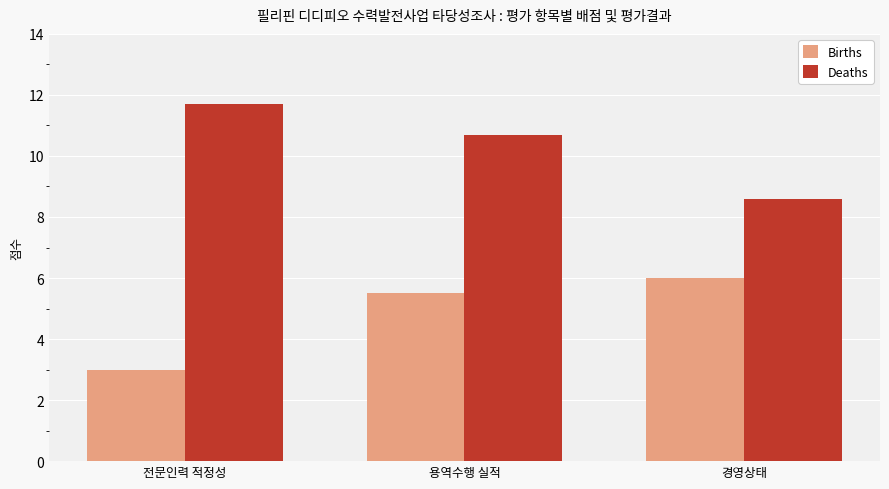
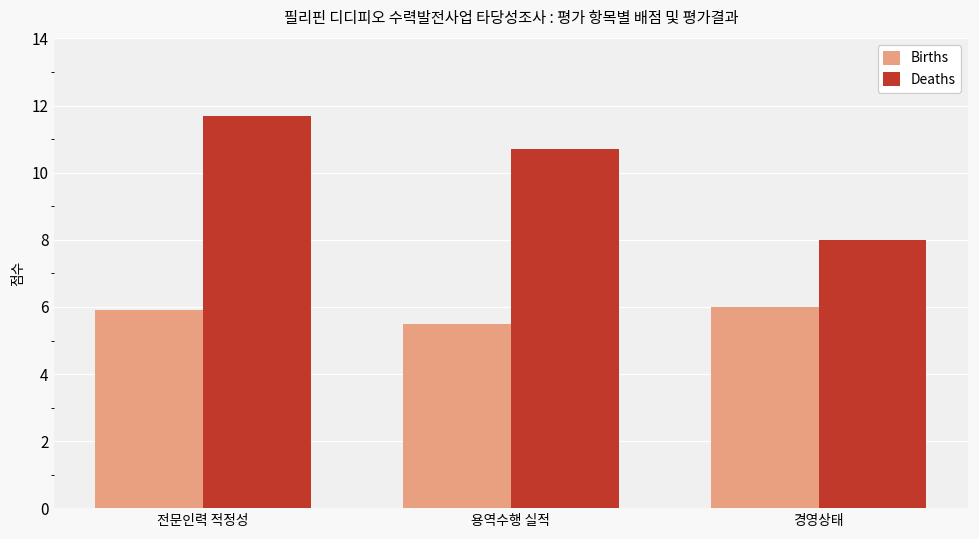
  {
    "Births": {
-     "전문인력 적정성": 3.0,
+     "전문인력 적정성": 5.9,
      "용역수행 실적": 5.5,
      "경영상태": 6.0
    },
    "Deaths": {
      "전문인력 적정성": 11.7,
      "용역수행 실적": 10.7,
-     "경영상태": 8.6
+     "경영상태": 8.0
    }
  }
